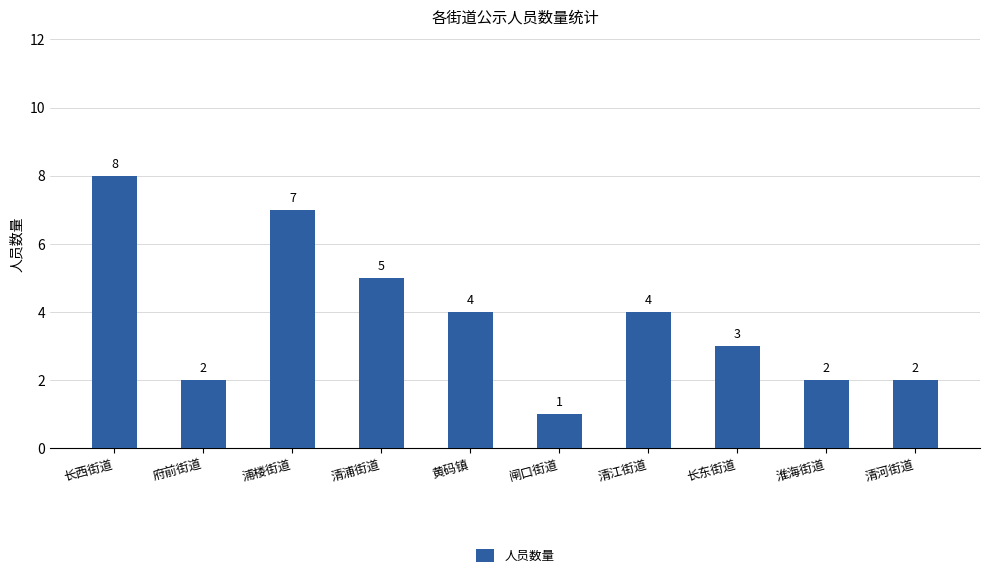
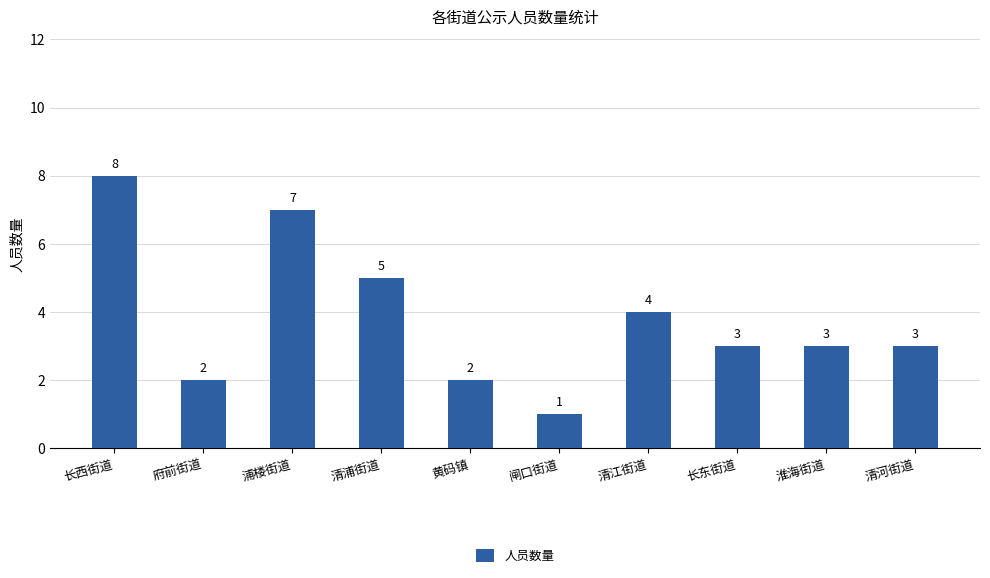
  {
    "长西街道": 8,
    "府前街道": 2,
    "浦楼街道": 7,
    "清浦街道": 5,
-   "黄码镇": 4,
+   "黄码镇": 2,
    "闸口街道": 1,
    "清江街道": 4,
    "长东街道": 3,
-   "淮海街道": 2,
-   "清河街道": 2
+   "淮海街道": 3,
+   "清河街道": 3
  }
